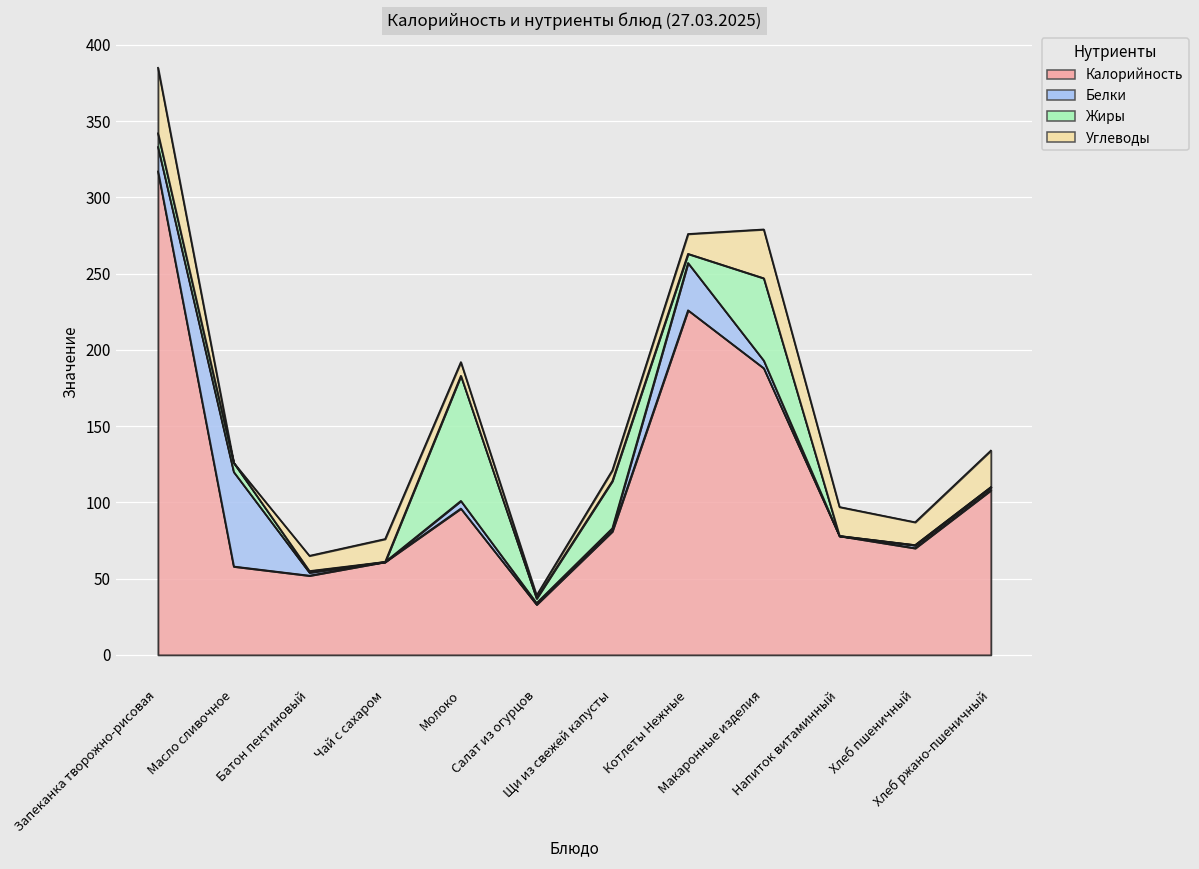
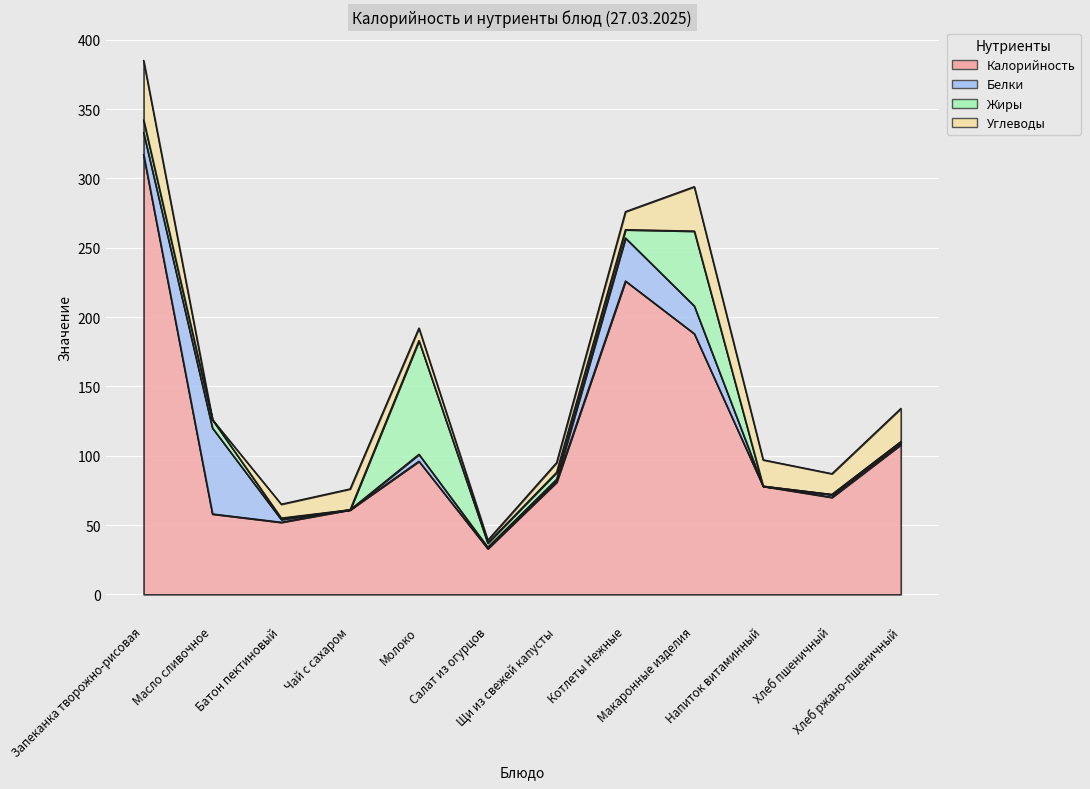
  {
    "Белки": {
      "Запеканка творожно-рисовая": 16,
      "Масло сливочное": 62,
      "Молоко": 5,
      "Щи из свежей капусты": 2,
      "Котлеты Нежные": 31,
-     "Макаронные изделия": 5
+     "Макаронные изделия": 20
    },
    "Жиры": {
      "Запеканка творожно-рисовая": 9,
      "Молоко": 82,
      "Салат из огурцов": 3,
-     "Щи из свежей капусты": 31,
+     "Щи из свежей капусты": 5,
      "Котлеты Нежные": 6,
      "Макаронные изделия": 54
    }
  }
